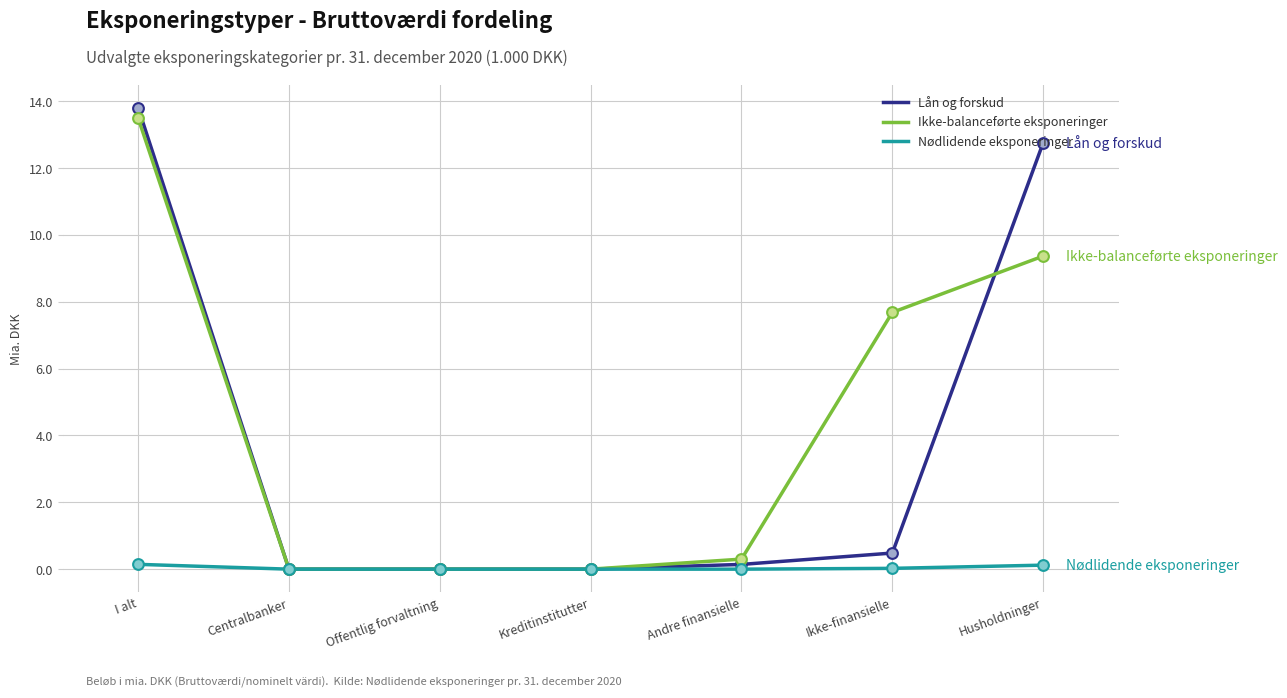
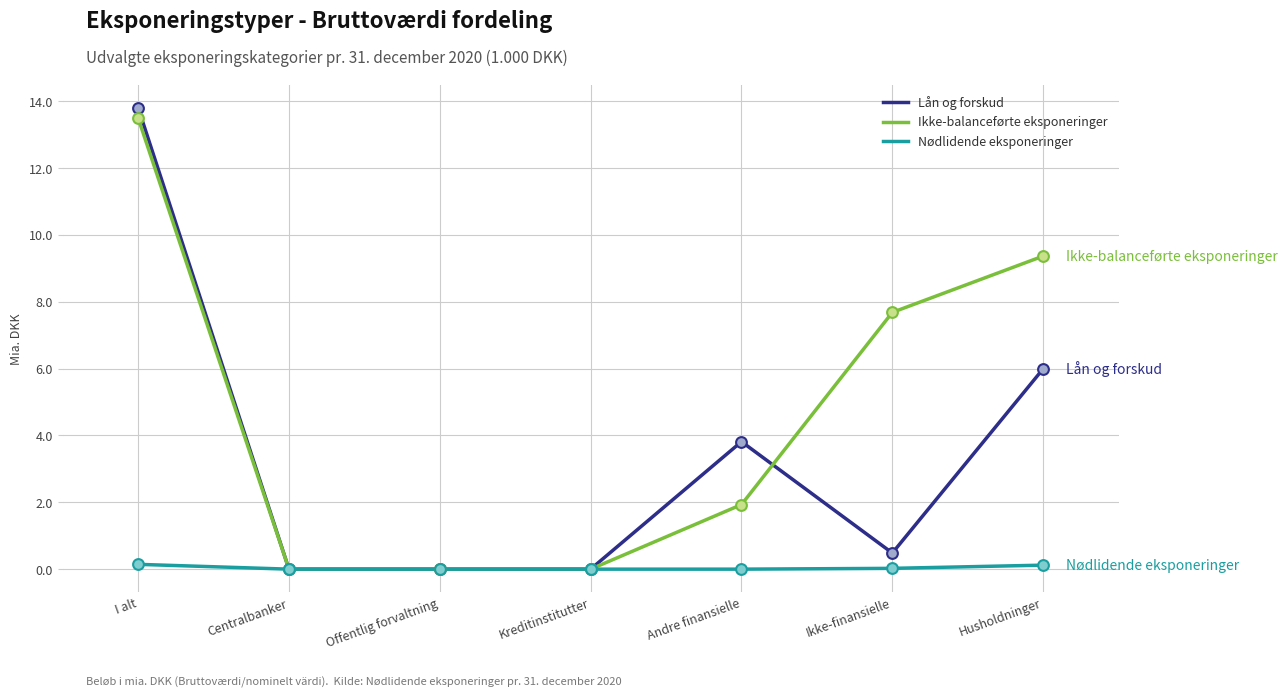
  {
    "Lån og forskud": {
      "I alt": 13.8,
-     "Andre finansielle": 0.1,
+     "Andre finansielle": 3.8,
      "Ikke-finansielle": 0.5,
-     "Husholdninger": 12.8
+     "Husholdninger": 6.0
    },
    "Ikke-balanceførte eksponeringer": {
      "I alt": 13.5,
-     "Andre finansielle": 0.3,
+     "Andre finansielle": 1.9,
      "Ikke-finansielle": 7.7,
      "Husholdninger": 9.4
    },
    "Nødlidende eksponeringer": {
      "I alt": 0.1,
      "Andre finansielle": 0.0,
      "Ikke-finansielle": 0.0,
      "Husholdninger": 0.1
    }
  }
